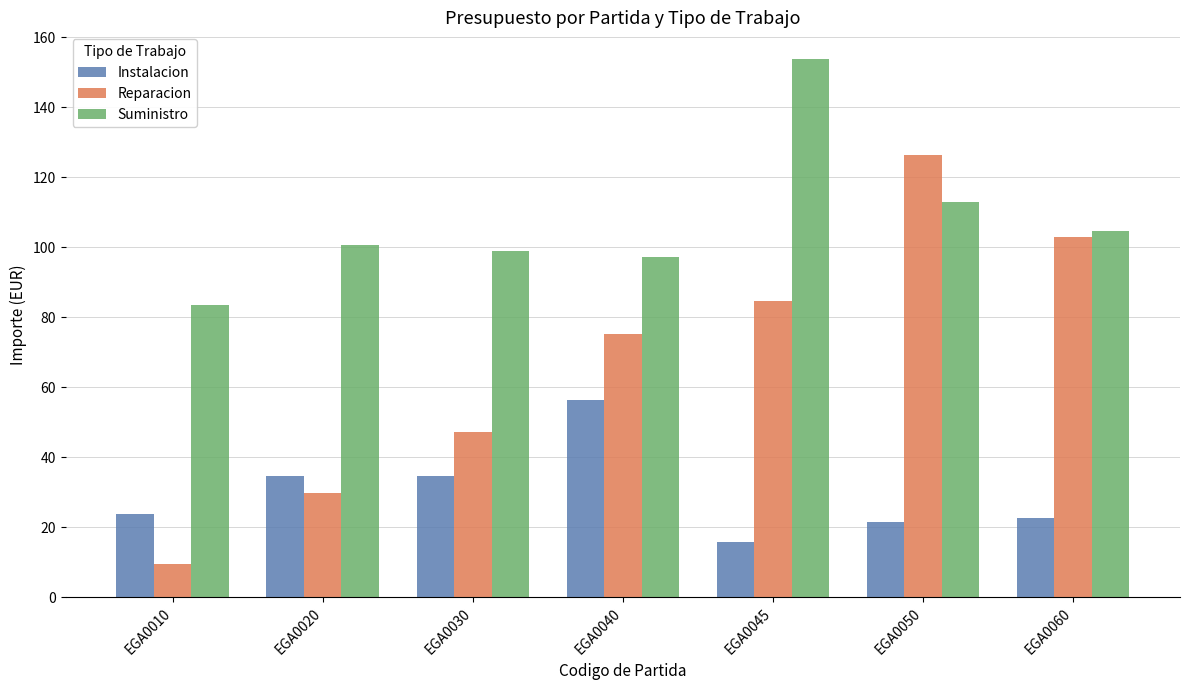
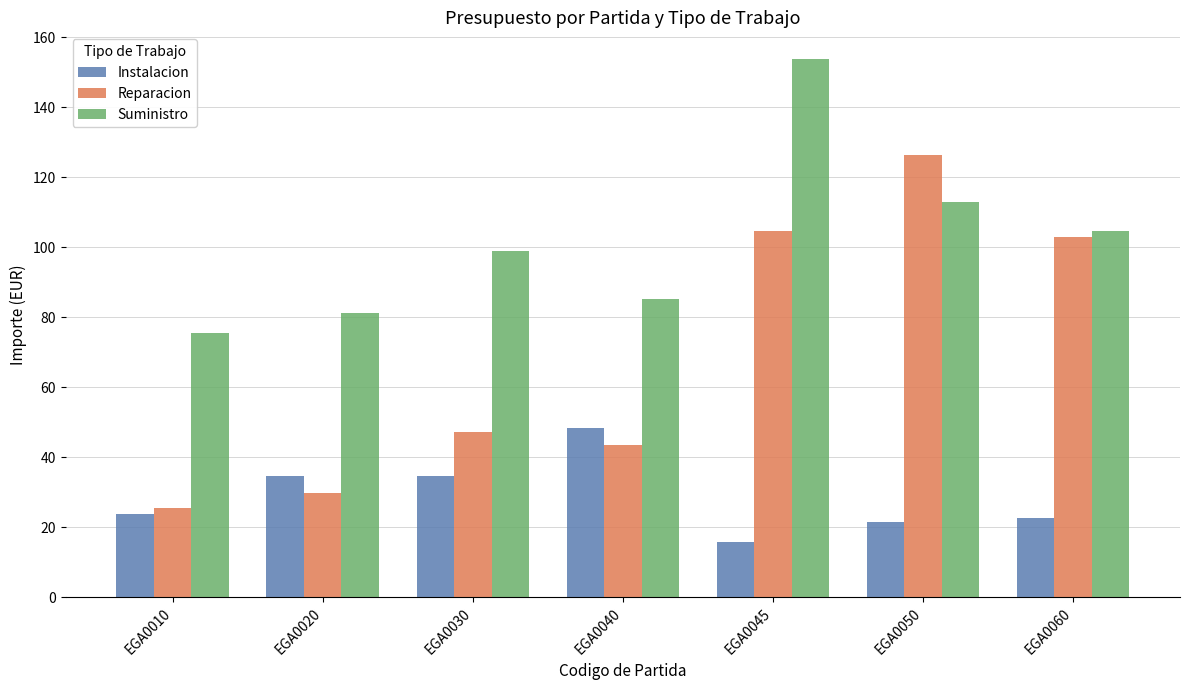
  {
    "Instalacion": {
      "EGA0010": 24,
      "EGA0020": 35,
      "EGA0030": 35,
-     "EGA0040": 56,
+     "EGA0040": 48,
      "EGA0045": 16,
      "EGA0050": 22,
      "EGA0060": 23
    },
    "Reparacion": {
-     "EGA0010": 10,
+     "EGA0010": 26,
      "EGA0020": 30,
      "EGA0030": 47,
-     "EGA0040": 75,
-     "EGA0045": 85,
+     "EGA0040": 43,
+     "EGA0045": 105,
      "EGA0050": 126,
      "EGA0060": 103
    },
    "Suministro": {
-     "EGA0010": 83,
-     "EGA0020": 101,
+     "EGA0010": 75,
+     "EGA0020": 81,
      "EGA0030": 99,
-     "EGA0040": 97,
+     "EGA0040": 85,
      "EGA0045": 154,
      "EGA0050": 113,
      "EGA0060": 105
    }
  }
